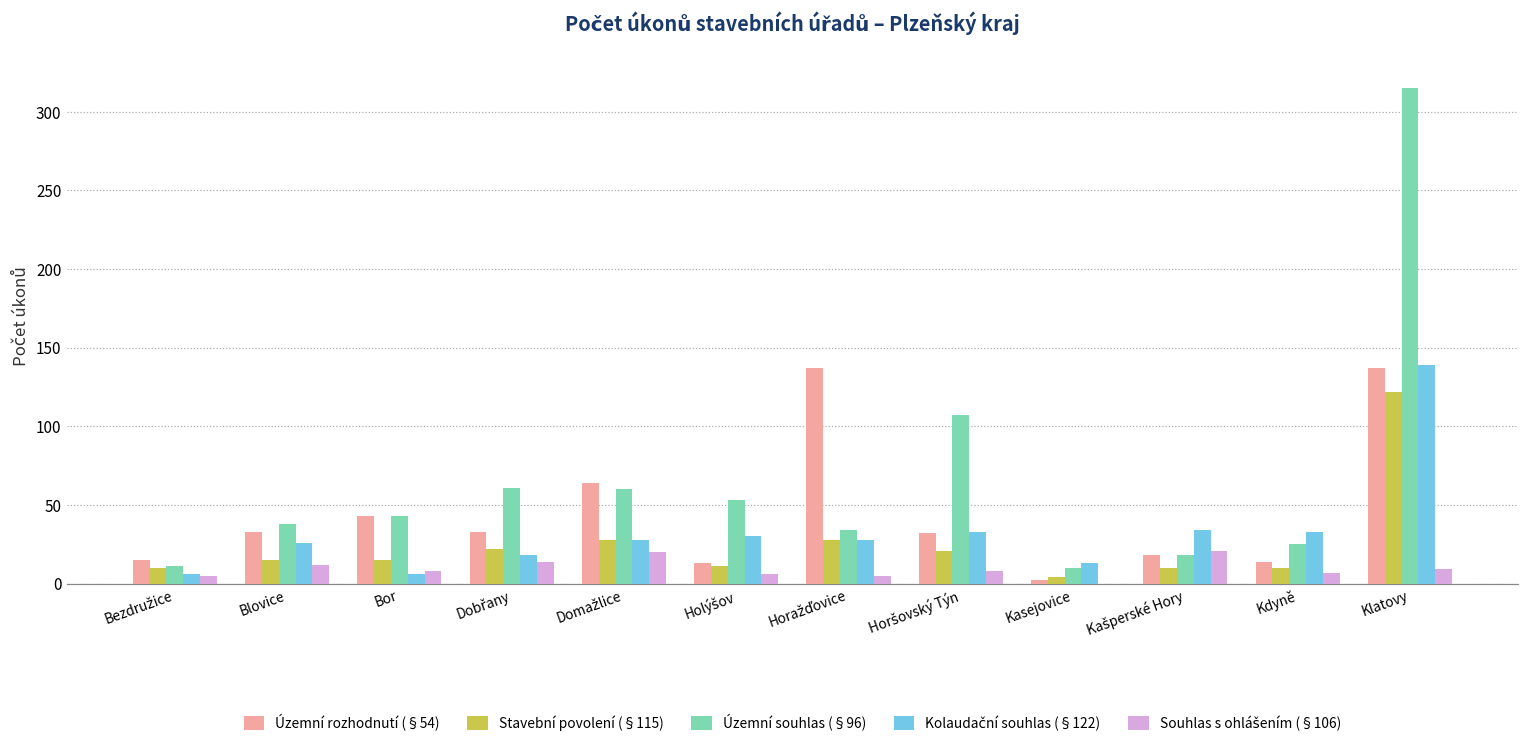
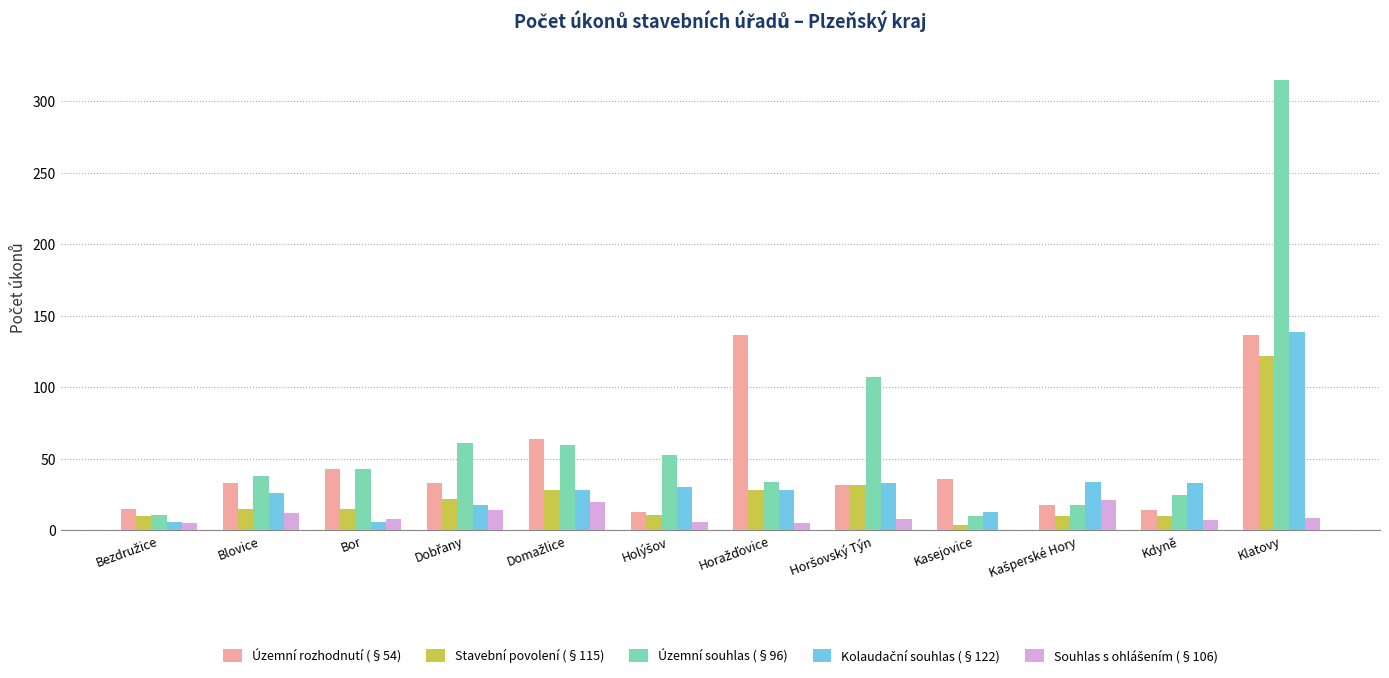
  {
    "Územní rozhodnutí (§54)": {
      "Bezdružice": 15,
      "Blovice": 33,
      "Bor": 43,
      "Dobřany": 33,
      "Domažlice": 64,
      "Holýšov": 13,
      "Horažďovice": 137,
      "Horšovský Týn": 32,
-     "Kasejovice": 2,
+     "Kasejovice": 36,
      "Kašperské Hory": 18,
      "Kdyně": 14,
      "Klatovy": 137
    },
    "Stavební povolení (§115)": {
      "Bezdružice": 10,
      "Blovice": 15,
      "Bor": 15,
      "Dobřany": 22,
      "Domažlice": 28,
      "Holýšov": 11,
      "Horažďovice": 28,
-     "Horšovský Týn": 21,
+     "Horšovský Týn": 32,
      "Kasejovice": 4,
      "Kašperské Hory": 10,
      "Kdyně": 10,
      "Klatovy": 122
    },
    "Souhlas s ohlášením (§106)": {
      "Bezdružice": 5,
      "Blovice": 12,
      "Bor": 8,
      "Dobřany": 14,
      "Domažlice": 20,
      "Holýšov": 6,
      "Horažďovice": 5,
      "Horšovský Týn": 8,
      "Kasejovice": 0,
      "Kašperské Hory": 21,
      "Kdyně": 7,
      "Klatovy": 9
    }
  }
